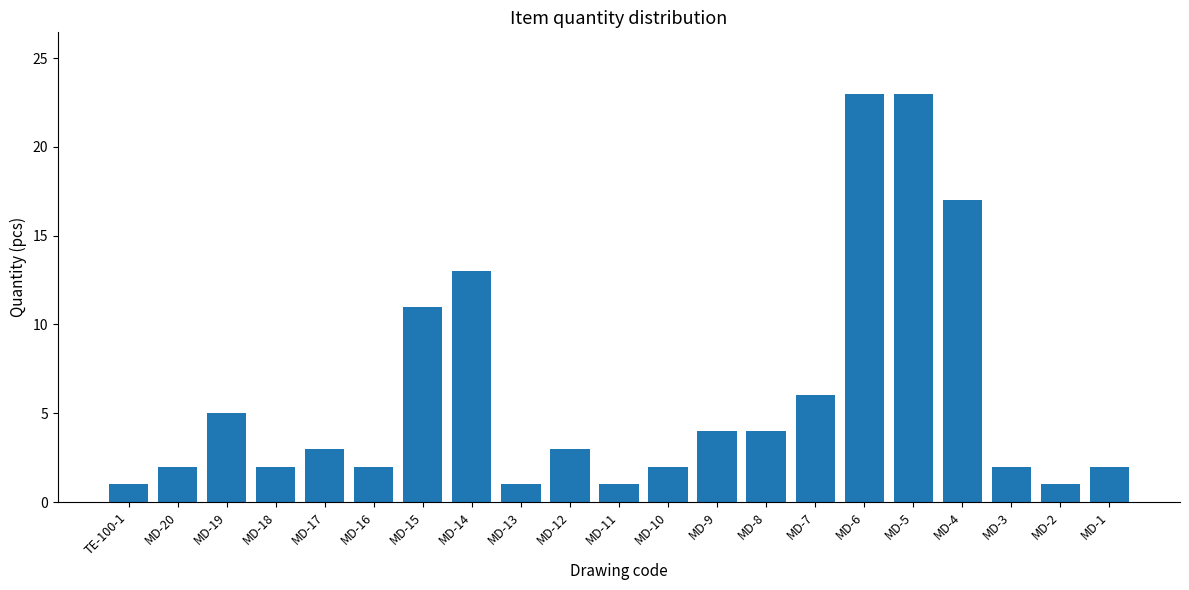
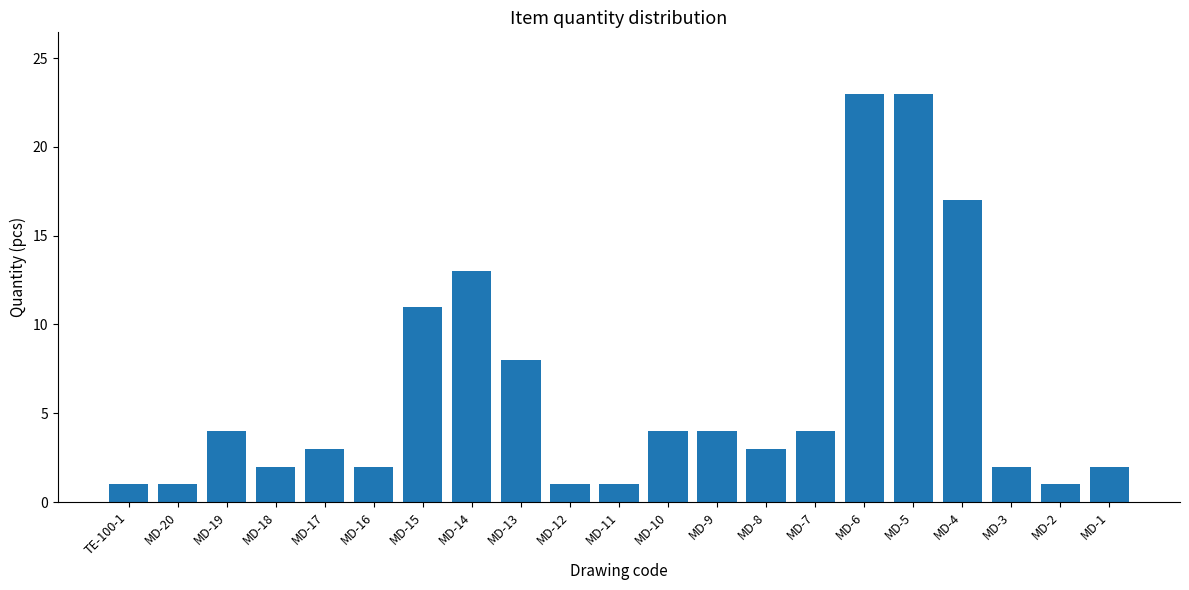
  {
    "TE-100-1": 1,
-   "MD-20": 2,
-   "MD-19": 5,
+   "MD-20": 1,
+   "MD-19": 4,
    "MD-18": 2,
    "MD-17": 3,
    "MD-16": 2,
    "MD-15": 11,
    "MD-14": 13,
-   "MD-13": 1,
-   "MD-12": 3,
+   "MD-13": 8,
+   "MD-12": 1,
    "MD-11": 1,
-   "MD-10": 2,
+   "MD-10": 4,
    "MD-9": 4,
-   "MD-8": 4,
-   "MD-7": 6,
+   "MD-8": 3,
+   "MD-7": 4,
    "MD-6": 23,
    "MD-5": 23,
    "MD-4": 17,
    "MD-3": 2,
    "MD-2": 1,
    "MD-1": 2
  }
